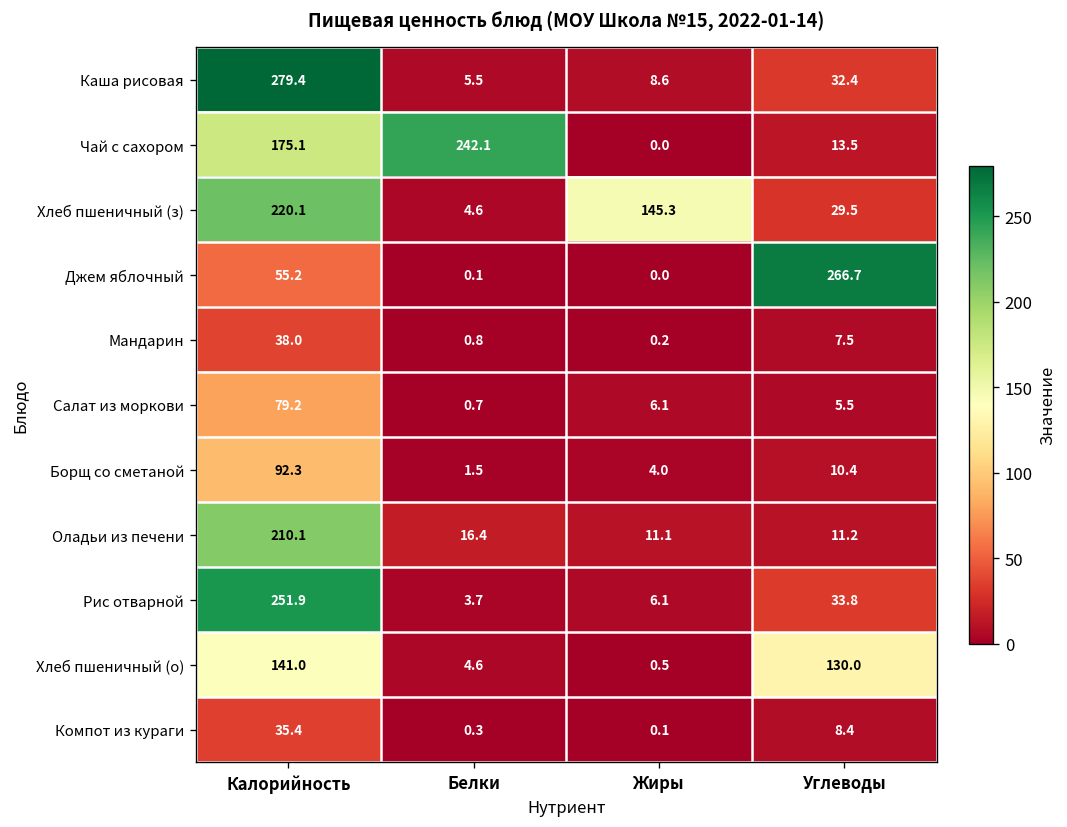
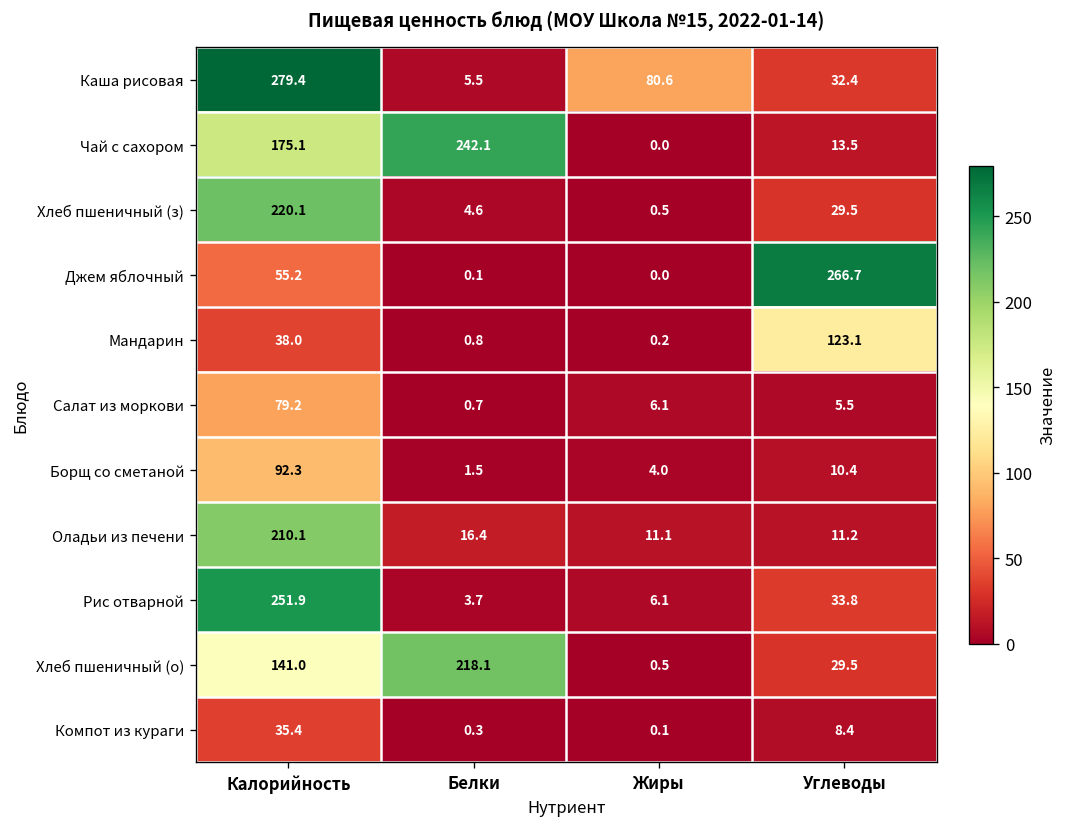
  {
    "Каша рисовая": {
      "Калорийность": 279.4,
      "Белки": 5.5,
-     "Жиры": 8.6,
+     "Жиры": 80.6,
      "Углеводы": 32.4
    },
    "Чай с сахором": {
      "Калорийность": 175.1,
      "Белки": 242.1,
      "Жиры": 0.0,
      "Углеводы": 13.5
    },
    "Хлеб пшеничный (з)": {
      "Калорийность": 220.1,
      "Белки": 4.6,
-     "Жиры": 145.3,
+     "Жиры": 0.5,
      "Углеводы": 29.5
    },
    "Джем яблочный": {
      "Калорийность": 55.2,
      "Белки": 0.1,
      "Жиры": 0.0,
      "Углеводы": 266.7
    },
    "Мандарин": {
      "Калорийность": 38.0,
      "Белки": 0.8,
      "Жиры": 0.2,
-     "Углеводы": 7.5
+     "Углеводы": 123.1
    },
    "Салат из моркови": {
      "Калорийность": 79.2,
      "Белки": 0.7,
      "Жиры": 6.1,
      "Углеводы": 5.5
    },
    "Борщ со сметаной": {
      "Калорийность": 92.3,
      "Белки": 1.5,
      "Жиры": 4.0,
      "Углеводы": 10.4
    },
    "Оладьи из печени": {
      "Калорийность": 210.1,
      "Белки": 16.4,
      "Жиры": 11.1,
      "Углеводы": 11.2
    },
    "Рис отварной": {
      "Калорийность": 251.9,
      "Белки": 3.7,
      "Жиры": 6.1,
      "Углеводы": 33.8
    },
    "Хлеб пшеничный (о)": {
      "Калорийность": 141.0,
-     "Белки": 4.6,
+     "Белки": 218.1,
      "Жиры": 0.5,
-     "Углеводы": 130.0
+     "Углеводы": 29.5
    },
    "Компот из кураги": {
      "Калорийность": 35.4,
      "Белки": 0.3,
      "Жиры": 0.1,
      "Углеводы": 8.4
    }
  }
